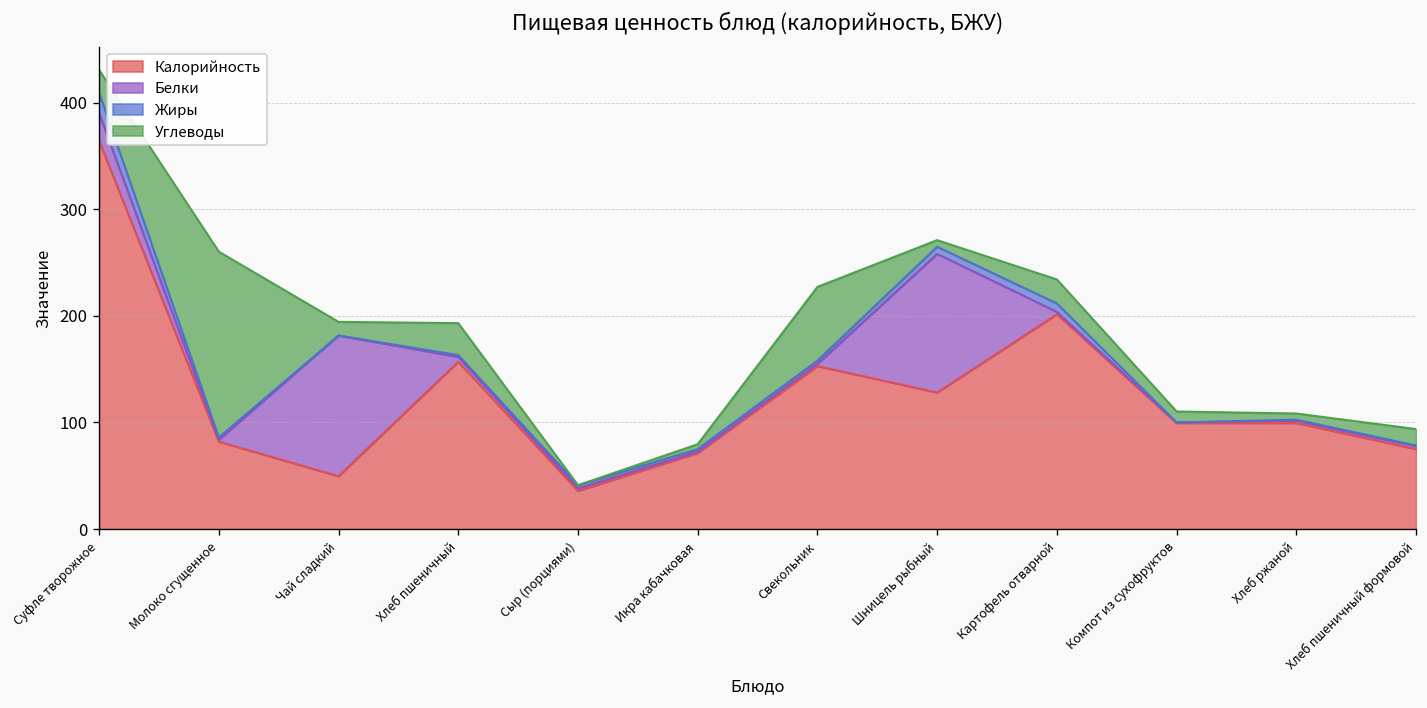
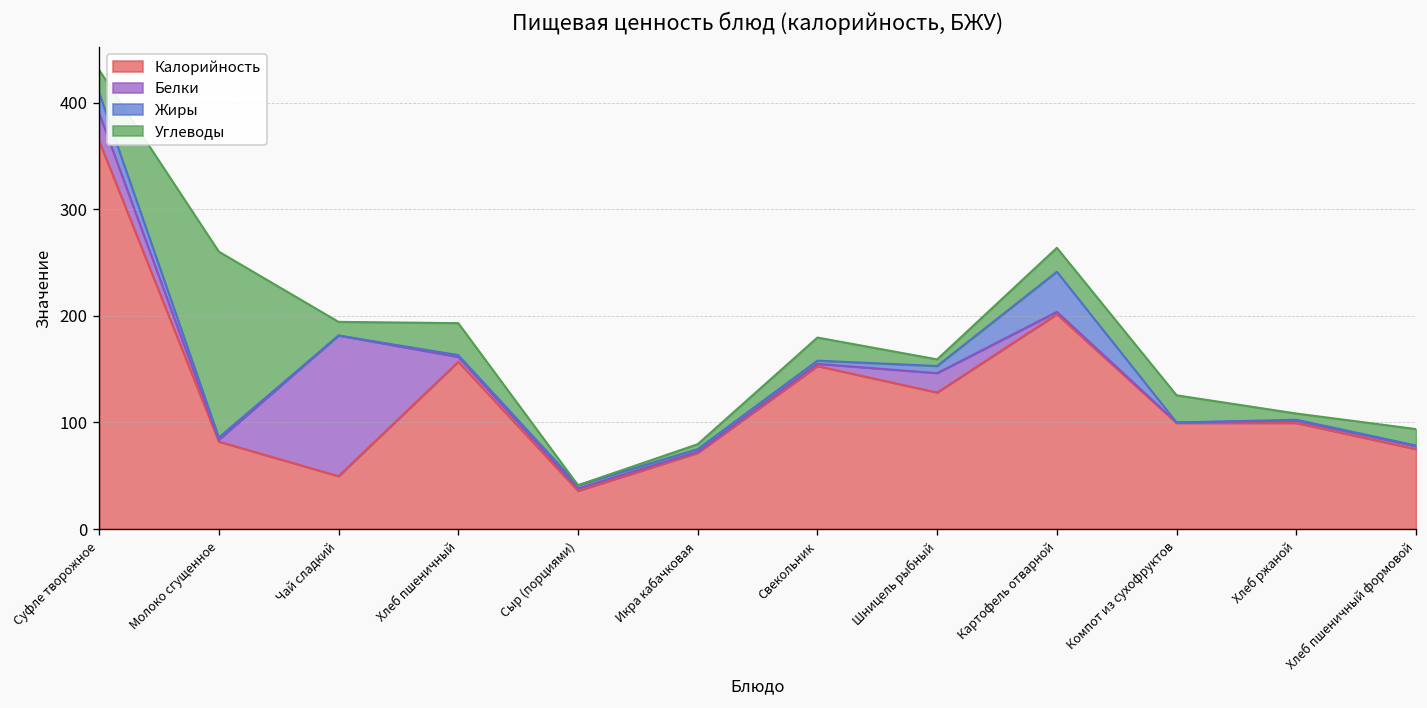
  {
    "Калорийность": {
      "Суфле творожное": 360,
      "Чай сладкий": 50,
      "Хлеб пшеничный": 160,
      "Шницель рыбный": 130
    },
    "Белки": {
      "Суфле творожное": 30,
-     "Шницель рыбный": 130
+     "Шницель рыбный": 20
    },
    "Жиры": {
      "Суфле творожное": 20,
      "Свекольник": 0,
      "Шницель рыбный": 10,
-     "Картофель отварной": 10
+     "Картофель отварной": 40
    },
    "Углеводы": {
      "Суфле творожное": 20,
      "Молоко сгущенное": 170,
      "Чай сладкий": 10,
      "Хлеб пшеничный": 30,
      "Икра кабачковая": 0,
-     "Свекольник": 70,
+     "Свекольник": 20,
      "Шницель рыбный": 10,
      "Картофель отварной": 20,
-     "Компот из сухофруктов": 10,
+     "Компот из сухофруктов": 30,
      "Хлеб ржаной": 10,
      "Хлеб пшеничный формовой": 20
    }
  }
